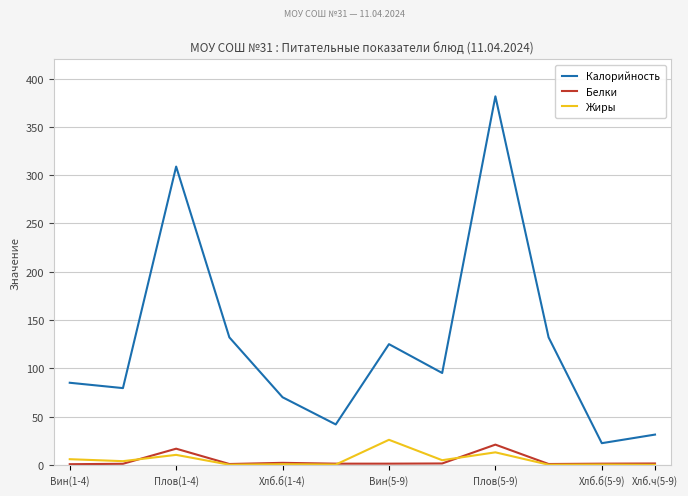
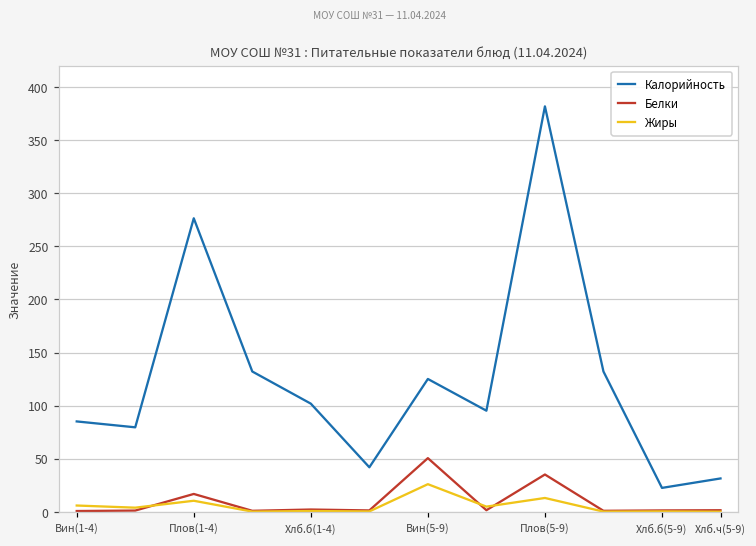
  {
    "Калорийность": {
      "Вин(1-4)": 90,
-     "Плов(1-4)": 310,
-     "Хлб.б(1-4)": 70,
+     "Плов(1-4)": 280,
+     "Хлб.б(1-4)": 100,
      "Вин(5-9)": 130,
      "Плов(5-9)": 380,
      "Хлб.б(5-9)": 20,
      "Хлб.ч(5-9)": 30
    },
    "Белки": {
      "Вин(1-4)": 0,
      "Плов(1-4)": 20,
-     "Вин(5-9)": 0,
-     "Плов(5-9)": 20
+     "Вин(5-9)": 50,
+     "Плов(5-9)": 40
    },
    "Жиры": {
      "Вин(1-4)": 10,
      "Плов(1-4)": 10,
      "Вин(5-9)": 30,
      "Плов(5-9)": 10
    }
  }
